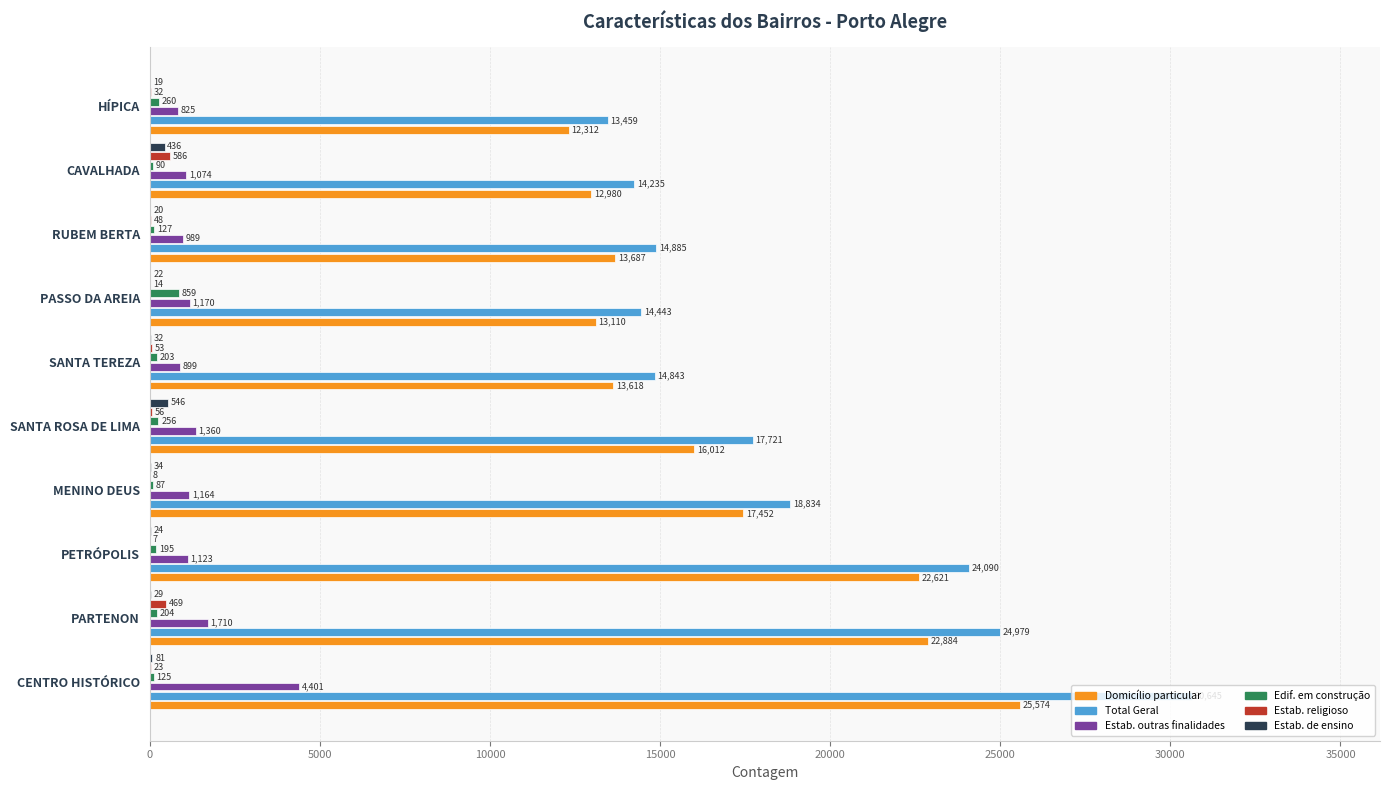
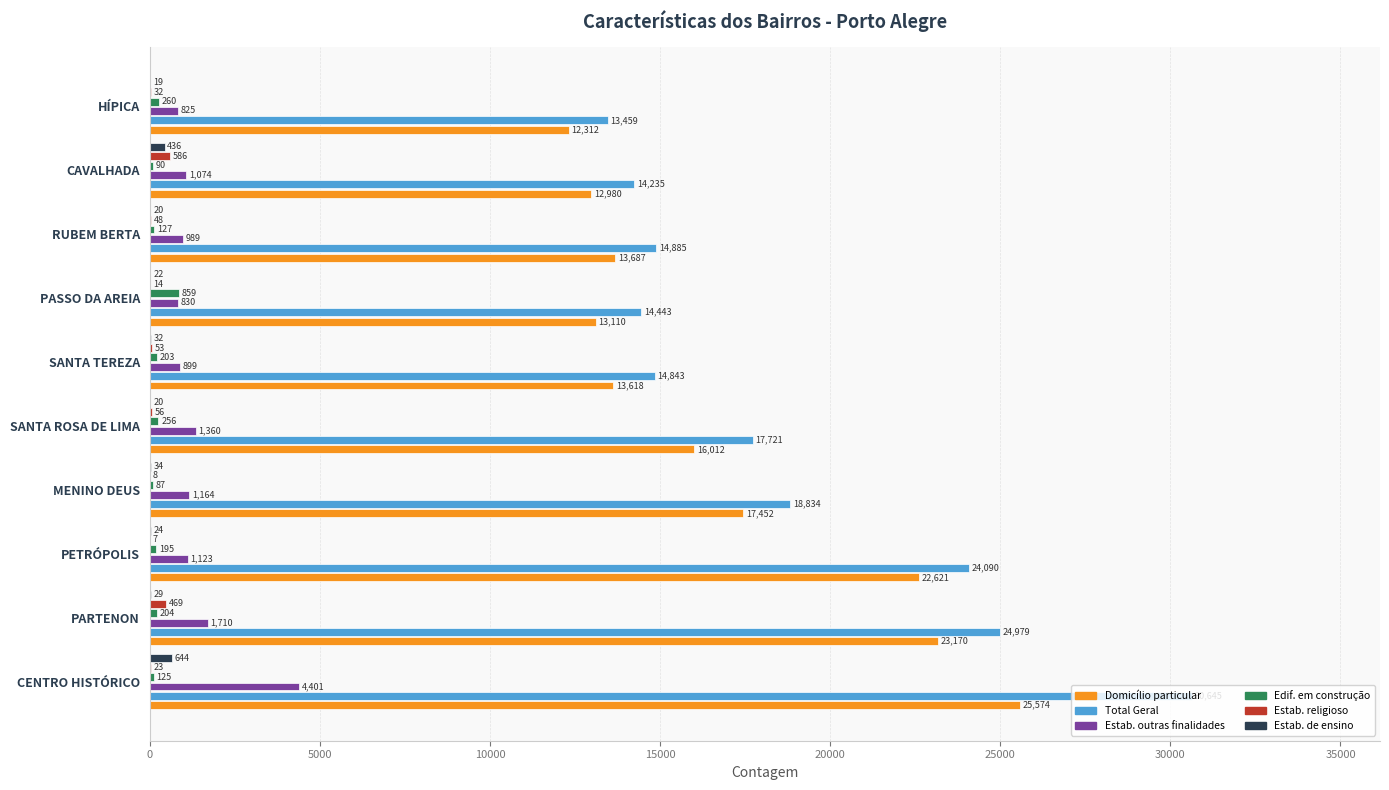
  {
    "Domicílio particular": {
      "HÍPICA": "12,312",
      "CAVALHADA": "12,980",
      "RUBEM BERTA": "13,687",
      "PASSO DA AREIA": "13,110",
      "SANTA TEREZA": "13,618",
      "SANTA ROSA DE LIMA": "16,012",
      "MENINO DEUS": "17,452",
      "PETRÓPOLIS": "22,621",
-     "PARTENON": "22,884",
+     "PARTENON": "23,170",
      "CENTRO HISTÓRICO": "25,574"
    },
    "Total Geral": {
      "HÍPICA": "13,459",
      "CAVALHADA": "14,235",
      "RUBEM BERTA": "14,885",
      "PASSO DA AREIA": "14,443",
      "SANTA TEREZA": "14,843",
      "SANTA ROSA DE LIMA": "17,721",
      "MENINO DEUS": "18,834",
      "PETRÓPOLIS": "24,090",
      "PARTENON": "24,979"
    },
    "Estab. outras finalidades": {
      "HÍPICA": "825",
      "CAVALHADA": "1,074",
      "RUBEM BERTA": "989",
-     "PASSO DA AREIA": "1,170",
+     "PASSO DA AREIA": "830",
      "SANTA TEREZA": "899",
      "SANTA ROSA DE LIMA": "1,360",
      "MENINO DEUS": "1,164",
      "PETRÓPOLIS": "1,123",
      "PARTENON": "1,710",
      "CENTRO HISTÓRICO": "4,401"
    },
    "Edif. em construção": {
      "HÍPICA": "260",
      "CAVALHADA": "90",
      "RUBEM BERTA": "127",
      "PASSO DA AREIA": "859",
      "SANTA TEREZA": "203",
      "SANTA ROSA DE LIMA": "256",
      "MENINO DEUS": "87",
      "PETRÓPOLIS": "195",
      "PARTENON": "204",
      "CENTRO HISTÓRICO": "125"
    },
    "Estab. religioso": {
      "HÍPICA": "32",
      "CAVALHADA": "586",
      "RUBEM BERTA": "48",
      "PASSO DA AREIA": "14",
      "SANTA TEREZA": "53",
      "SANTA ROSA DE LIMA": "56",
      "MENINO DEUS": "8",
      "PETRÓPOLIS": "7",
      "PARTENON": "469",
      "CENTRO HISTÓRICO": "23"
    },
    "Estab. de ensino": {
      "HÍPICA": "19",
      "CAVALHADA": "436",
      "RUBEM BERTA": "20",
      "PASSO DA AREIA": "22",
      "SANTA TEREZA": "32",
-     "SANTA ROSA DE LIMA": "546",
+     "SANTA ROSA DE LIMA": "20",
      "MENINO DEUS": "34",
      "PETRÓPOLIS": "24",
      "PARTENON": "29",
-     "CENTRO HISTÓRICO": "81"
+     "CENTRO HISTÓRICO": "644"
    }
  }
